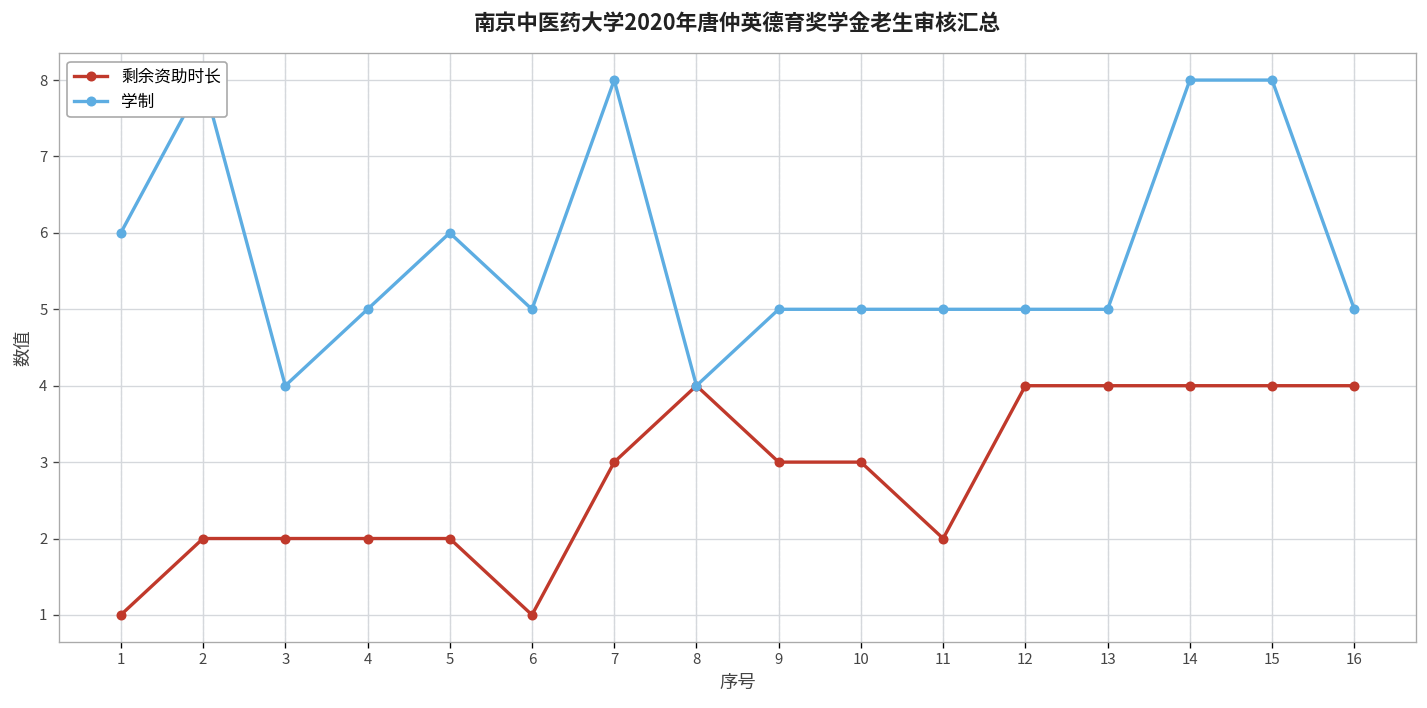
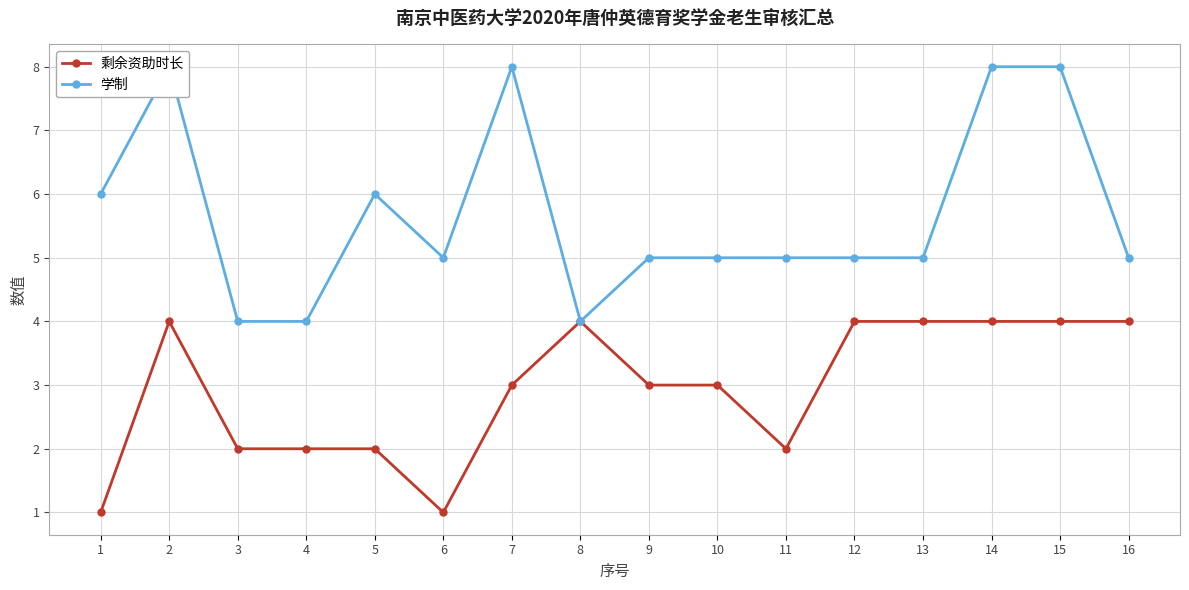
  {
    "剩余资助时长": {
      "1": 1,
-     "2": 2,
+     "2": 4,
      "3": 2,
      "4": 2,
      "5": 2,
      "6": 1,
      "7": 3,
      "9": 3,
      "10": 3,
      "11": 2,
      "12": 4,
      "13": 4,
      "14": 4,
      "15": 4,
      "16": 4
    },
    "学制": {
      "1": 6,
      "3": 4,
-     "4": 5,
+     "4": 4,
      "5": 6,
      "6": 5,
      "7": 8,
      "9": 5,
      "10": 5,
      "11": 5,
      "12": 5,
      "13": 5,
      "14": 8,
      "15": 8,
      "16": 5
    }
  }
